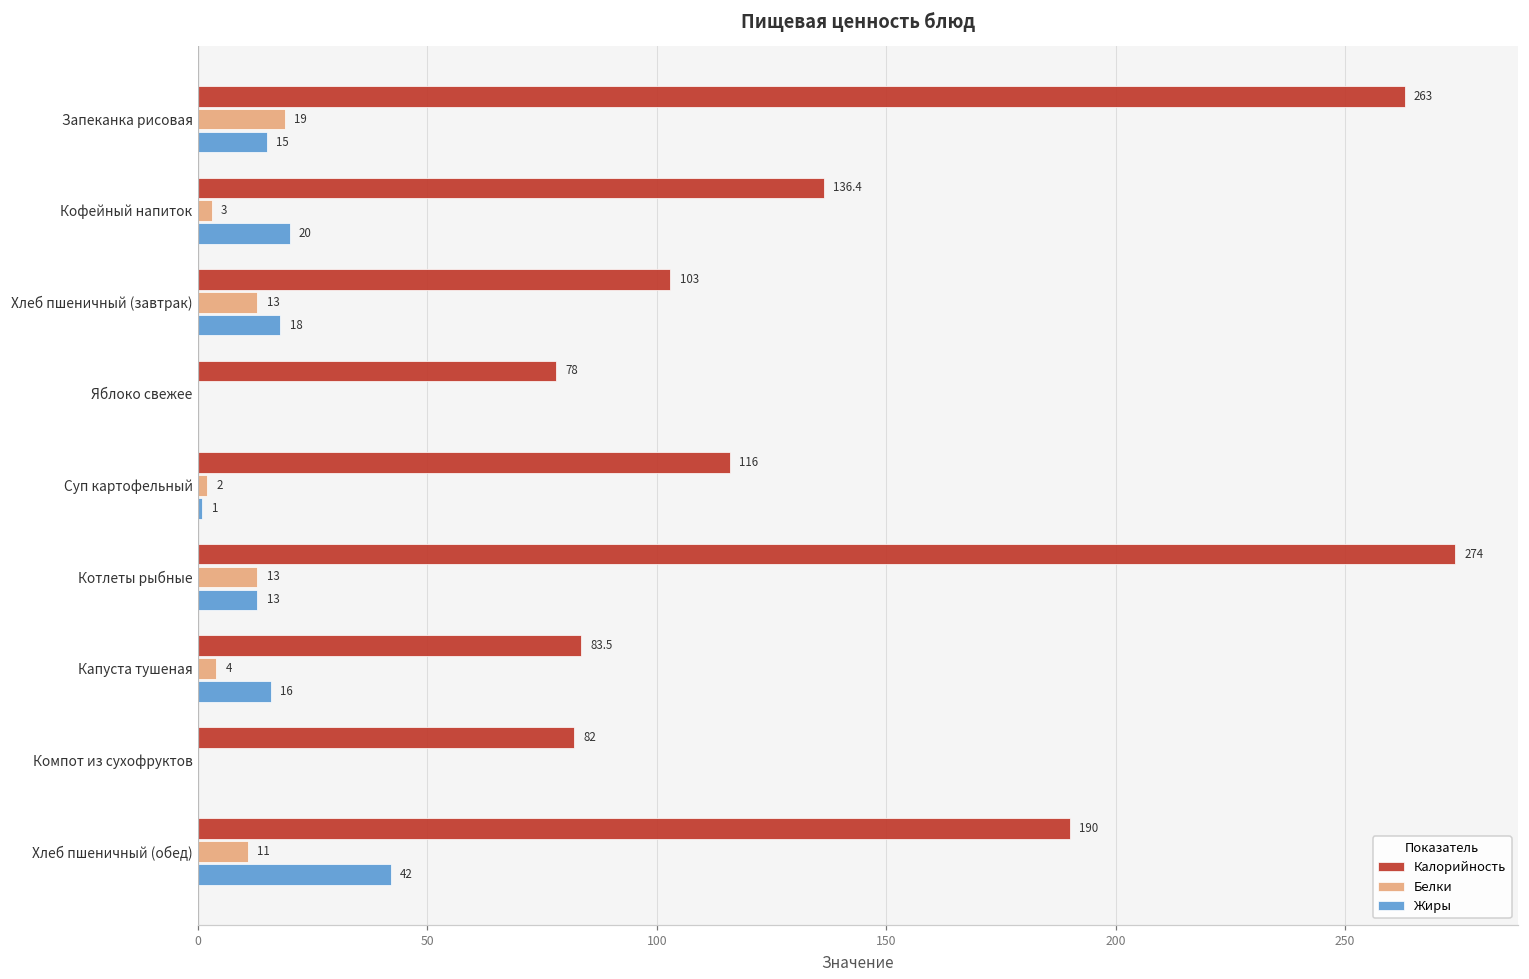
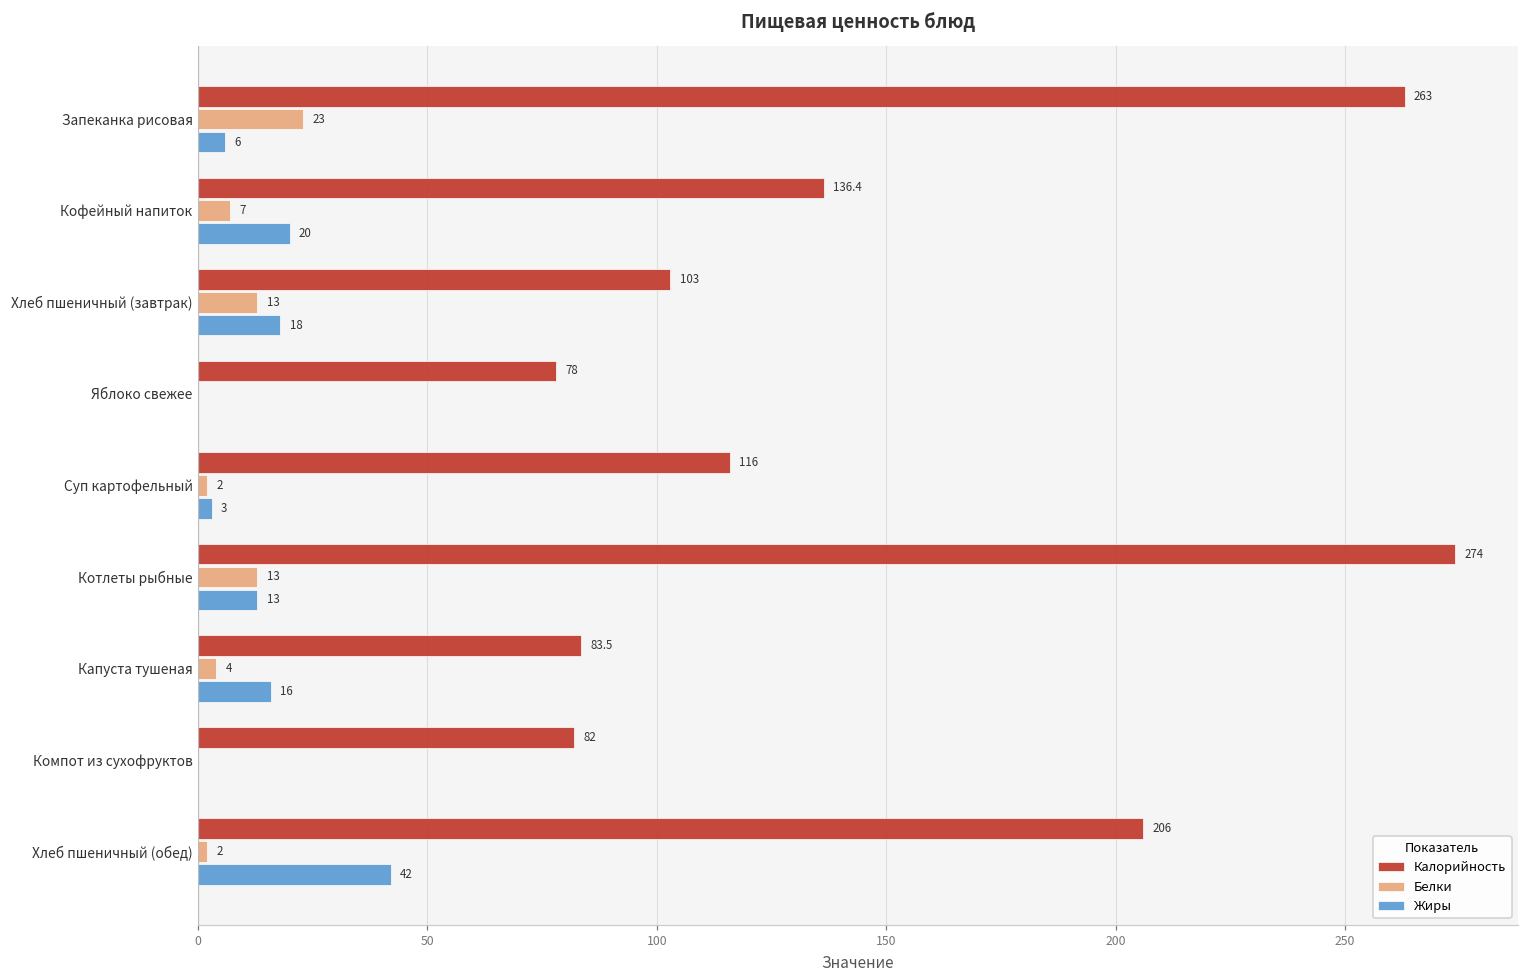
  {
    "Калорийность": {
      "Запеканка рисовая": 263,
      "Кофейный напиток": 136.4,
      "Хлеб пшеничный (завтрак)": 103,
      "Яблоко свежее": 78,
      "Суп картофельный": 116,
      "Котлеты рыбные": 274,
      "Капуста тушеная": 83.5,
      "Компот из сухофруктов": 82,
-     "Хлеб пшеничный (обед)": 190
+     "Хлеб пшеничный (обед)": 206
    },
    "Белки": {
-     "Запеканка рисовая": 19,
-     "Кофейный напиток": 3,
+     "Запеканка рисовая": 23,
+     "Кофейный напиток": 7,
      "Хлеб пшеничный (завтрак)": 13,
      "Суп картофельный": 2,
      "Котлеты рыбные": 13,
      "Капуста тушеная": 4,
-     "Хлеб пшеничный (обед)": 11
+     "Хлеб пшеничный (обед)": 2
    },
    "Жиры": {
-     "Запеканка рисовая": 15,
+     "Запеканка рисовая": 6,
      "Кофейный напиток": 20,
      "Хлеб пшеничный (завтрак)": 18,
-     "Суп картофельный": 1,
+     "Суп картофельный": 3,
      "Котлеты рыбные": 13,
      "Капуста тушеная": 16,
      "Хлеб пшеничный (обед)": 42
    }
  }
